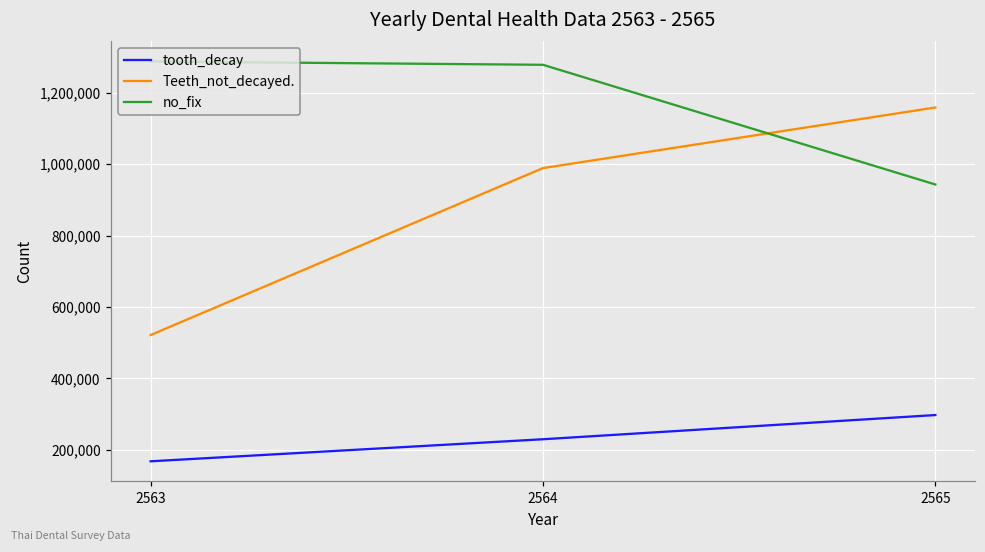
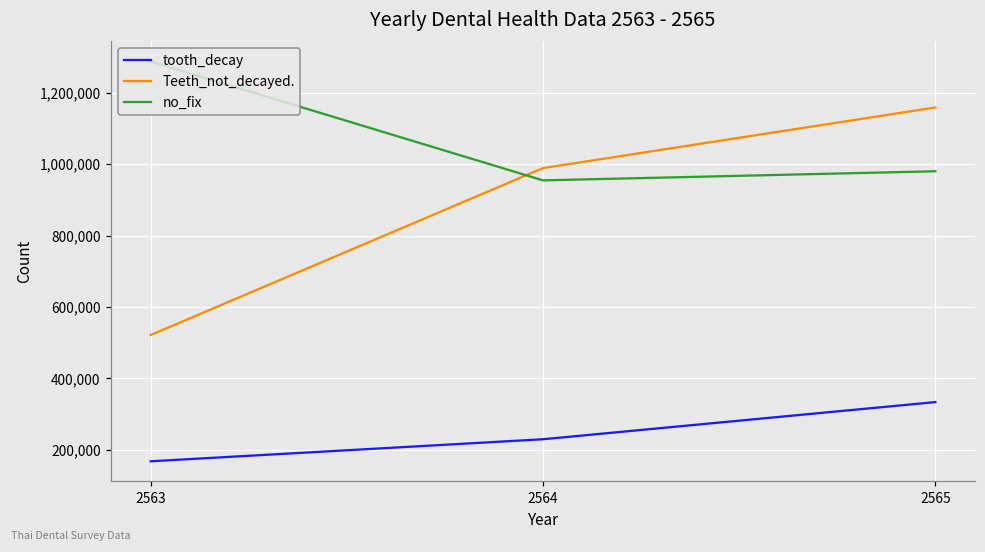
  {
    "tooth_decay": {
      "2563": "170,000",
      "2564": "230,000",
-     "2565": "300,000"
+     "2565": "330,000"
    },
    "Teeth_not_decayed.": {
      "2563": "520,000",
      "2564": "990,000",
      "2565": "1,160,000"
    },
    "no_fix": {
-     "2564": "1,280,000",
-     "2565": "940,000"
+     "2564": "950,000",
+     "2565": "980,000"
    }
  }
